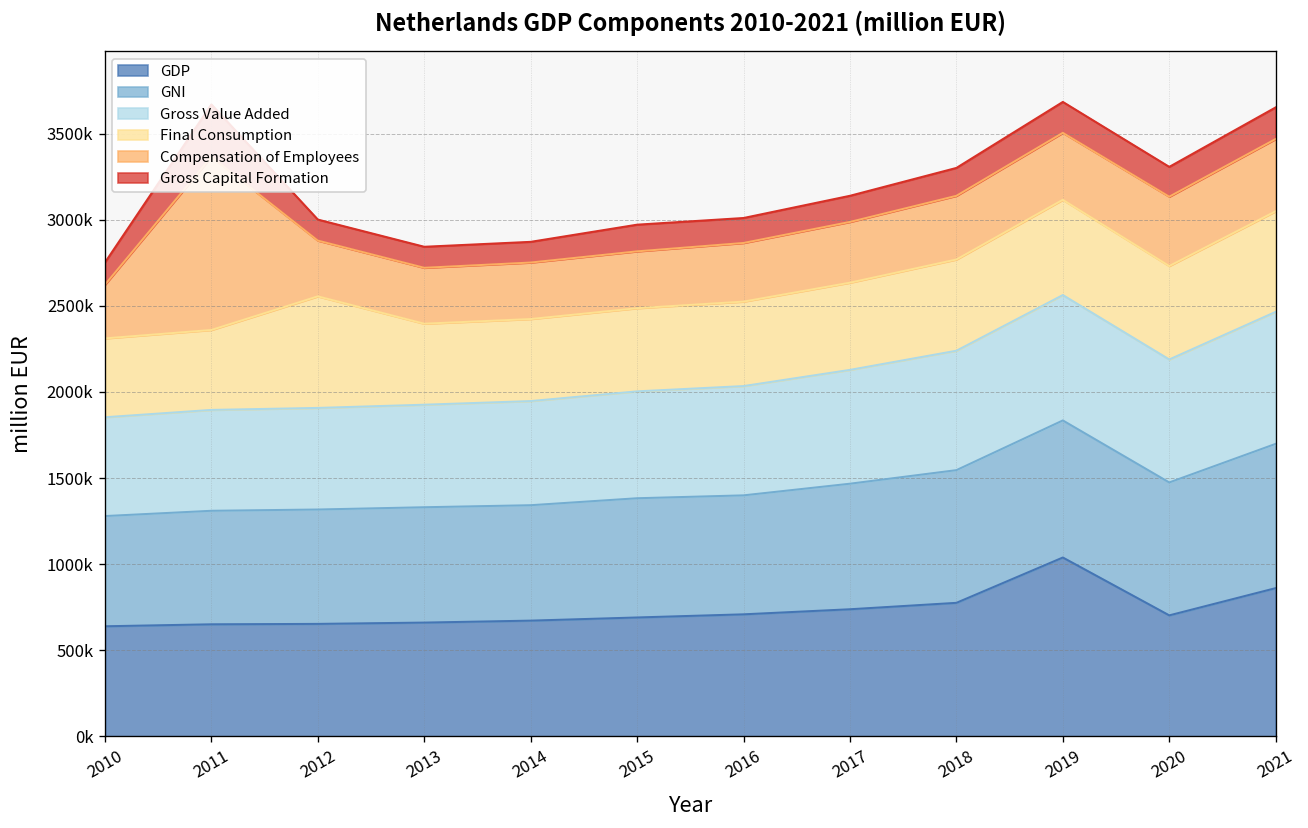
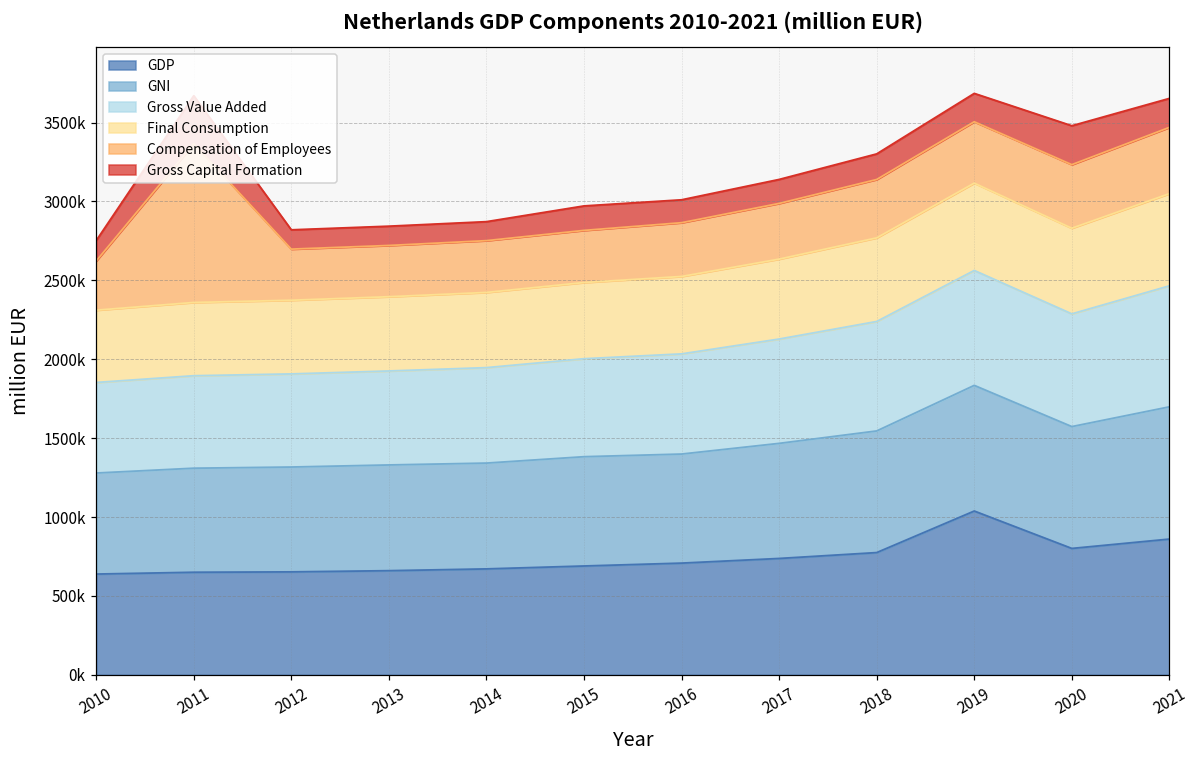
  {
    "GDP": {
      "2010": 640000,
      "2011": 650000,
      "2012": 650000,
      "2013": 660000,
      "2014": 670000,
      "2015": 690000,
      "2016": 710000,
      "2017": 740000,
      "2018": 770000,
      "2019": 1040000,
-     "2020": 700000,
+     "2020": 800000,
      "2021": 860000
    },
    "GNI": {
      "2010": 640000,
      "2011": 660000,
      "2012": 660000,
      "2013": 670000,
      "2014": 670000,
      "2015": 690000,
      "2016": 690000,
      "2017": 730000,
      "2018": 770000,
      "2019": 800000,
      "2020": 770000,
      "2021": 840000
    },
    "Gross Value Added": {
      "2010": 570000,
      "2011": 590000,
      "2012": 590000,
      "2013": 600000,
      "2014": 600000,
      "2015": 620000,
      "2016": 630000,
      "2017": 660000,
      "2018": 690000,
      "2019": 730000,
      "2020": 710000,
      "2021": 770000
    },
    "Final Consumption": {
      "2010": 460000,
      "2011": 460000,
-     "2012": 650000,
+     "2012": 470000,
      "2013": 470000,
      "2014": 480000,
      "2015": 480000,
      "2016": 490000,
      "2017": 510000,
      "2018": 530000,
      "2019": 550000,
      "2020": 540000,
      "2021": 580000
    },
    "Compensation of Employees": {
      "2010": 310000,
      "2012": 320000,
      "2013": 320000,
      "2014": 330000,
      "2015": 330000,
      "2016": 340000,
      "2017": 350000,
      "2018": 370000,
      "2019": 390000,
      "2020": 400000,
      "2021": 420000
    },
    "Gross Capital Formation": {
      "2010": 130000,
      "2012": 120000,
      "2013": 120000,
      "2014": 120000,
      "2015": 160000,
      "2016": 150000,
      "2017": 150000,
      "2018": 160000,
      "2019": 180000,
-     "2020": 170000,
+     "2020": 250000,
      "2021": 180000
    }
  }
